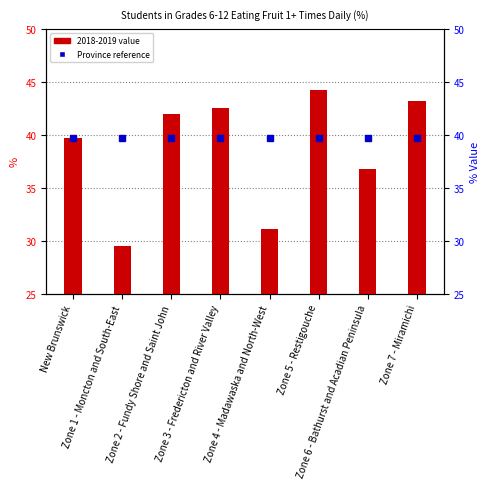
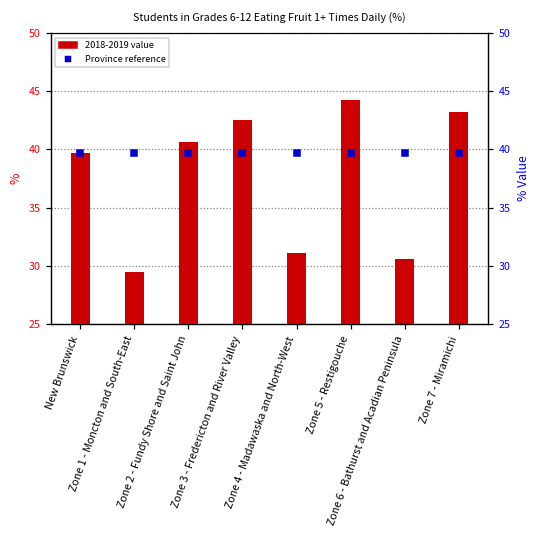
  {
    "2018-2019 value": {
      "New Brunswick": 39.7,
      "Zone 1 - Moncton and South-East": 29.5,
-     "Zone 2 - Fundy Shore and Saint John": 42.0,
+     "Zone 2 - Fundy Shore and Saint John": 40.7,
      "Zone 3 - Fredericton and River Valley": 42.5,
      "Zone 4 - Madawaska and North-West": 31.1,
      "Zone 5 - Restigouche": 44.2,
-     "Zone 6 - Bathurst and Acadian Peninsula": 36.7,
+     "Zone 6 - Bathurst and Acadian Peninsula": 30.6,
      "Zone 7 - Miramichi": 43.2
    }
  }
